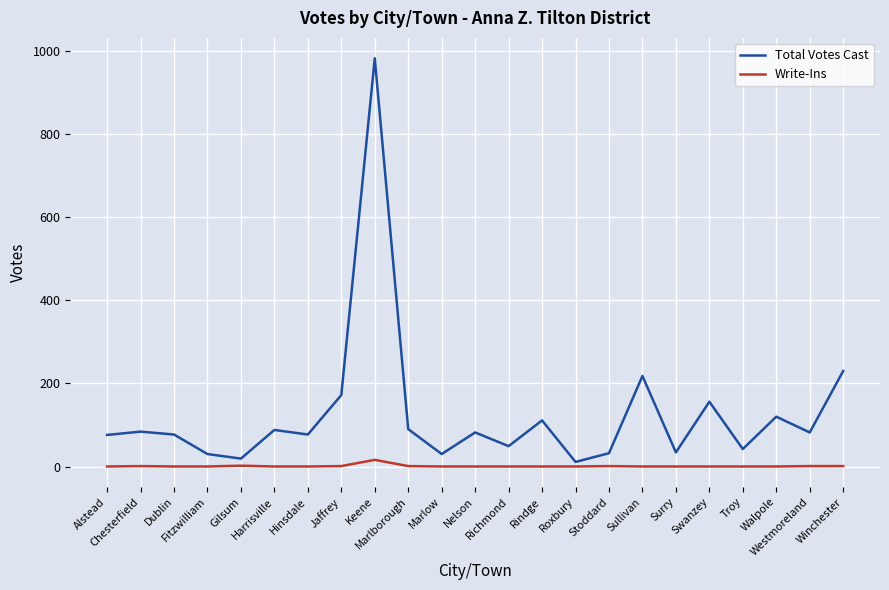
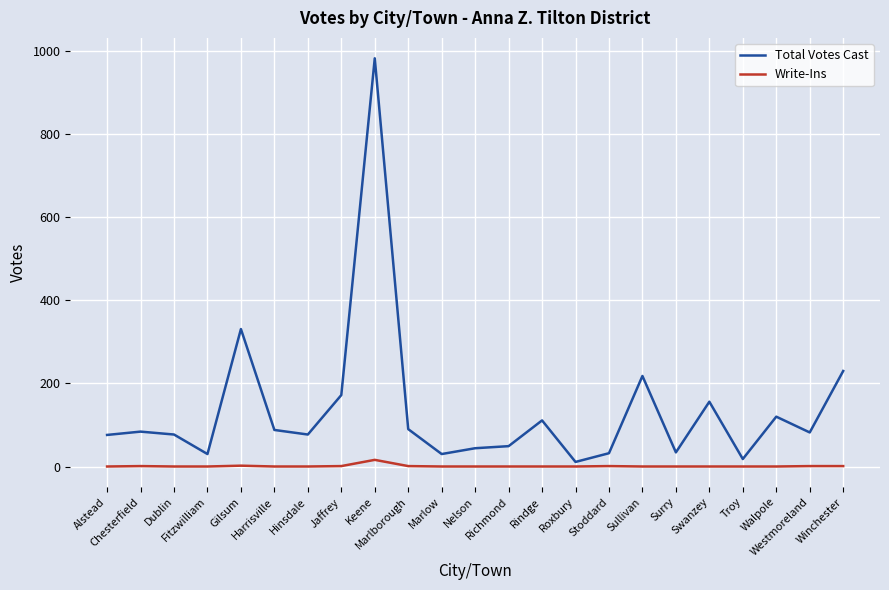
  {
    "Total Votes Cast": {
      "Alstead": 80,
      "Chesterfield": 80,
      "Dublin": 80,
      "Fitzwilliam": 30,
-     "Gilsum": 20,
+     "Gilsum": 330,
      "Harrisville": 90,
      "Hinsdale": 80,
      "Jaffrey": 170,
      "Keene": 980,
      "Marlborough": 90,
      "Marlow": 30,
-     "Nelson": 80,
+     "Nelson": 40,
      "Richmond": 50,
      "Rindge": 110,
      "Roxbury": 10,
      "Stoddard": 30,
      "Sullivan": 220,
      "Surry": 30,
      "Swanzey": 160,
-     "Troy": 40,
+     "Troy": 20,
      "Walpole": 120,
      "Westmoreland": 80,
      "Winchester": 230
    },
    "Write-Ins": {
      "Alstead": 0,
      "Chesterfield": 0,
      "Dublin": 0,
      "Fitzwilliam": 0,
      "Gilsum": 0,
      "Harrisville": 0,
      "Hinsdale": 0,
      "Jaffrey": 0,
      "Keene": 20,
      "Marlborough": 0,
      "Marlow": 0,
      "Nelson": 0,
      "Richmond": 0,
      "Rindge": 0,
      "Roxbury": 0,
      "Stoddard": 0,
      "Sullivan": 0,
      "Surry": 0,
      "Swanzey": 0,
      "Troy": 0,
      "Walpole": 0,
      "Westmoreland": 0,
      "Winchester": 0
    }
  }
